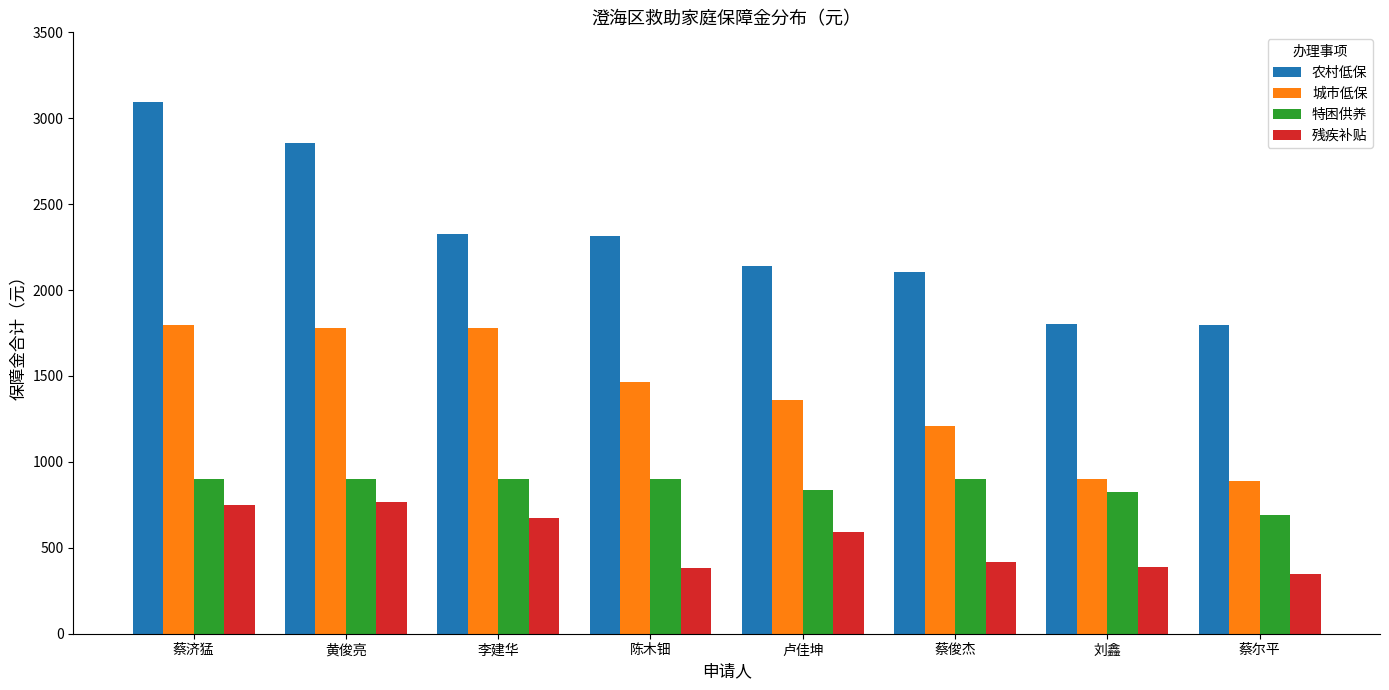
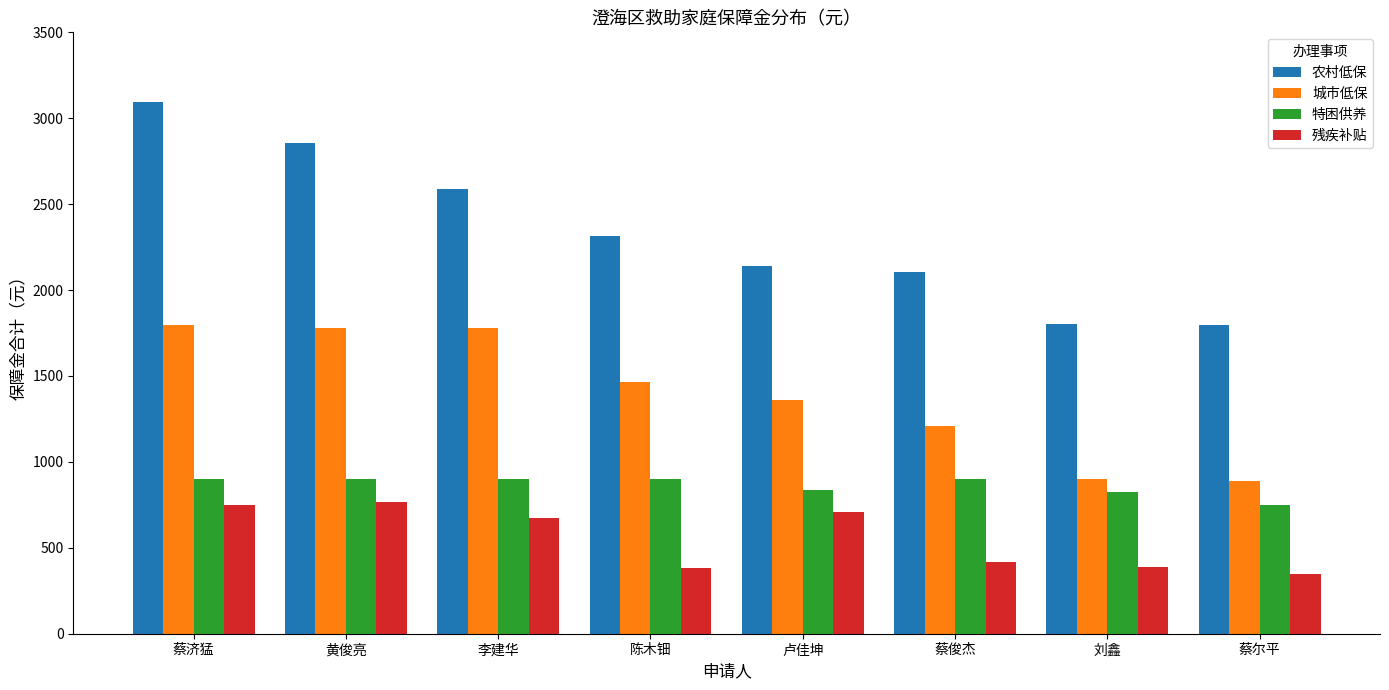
  {
    "农村低保": {
      "蔡济猛": 3100,
      "黄俊亮": 2860,
-     "李建华": 2330,
+     "李建华": 2590,
      "陈木钿": 2310,
      "卢佳坤": 2140,
      "蔡俊杰": 2110,
      "刘鑫": 1800,
      "蔡尔平": 1800
    },
    "城市低保": {
      "蔡济猛": 1800,
      "黄俊亮": 1780,
      "李建华": 1780,
      "陈木钿": 1460,
      "卢佳坤": 1360,
      "蔡俊杰": 1210,
      "刘鑫": 900,
      "蔡尔平": 890
    },
    "特困供养": {
      "蔡济猛": 900,
      "黄俊亮": 900,
      "李建华": 900,
      "陈木钿": 900,
      "卢佳坤": 840,
      "蔡俊杰": 900,
      "刘鑫": 820,
-     "蔡尔平": 690
+     "蔡尔平": 750
    },
    "残疾补贴": {
      "蔡济猛": 750,
      "黄俊亮": 770,
      "李建华": 670,
      "陈木钿": 380,
-     "卢佳坤": 590,
+     "卢佳坤": 710,
      "蔡俊杰": 420,
      "刘鑫": 390,
      "蔡尔平": 350
    }
  }
